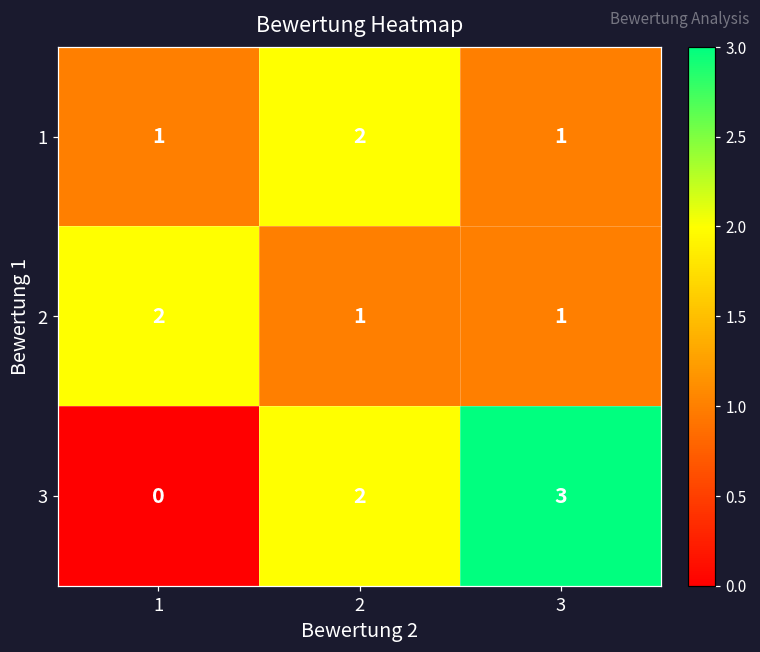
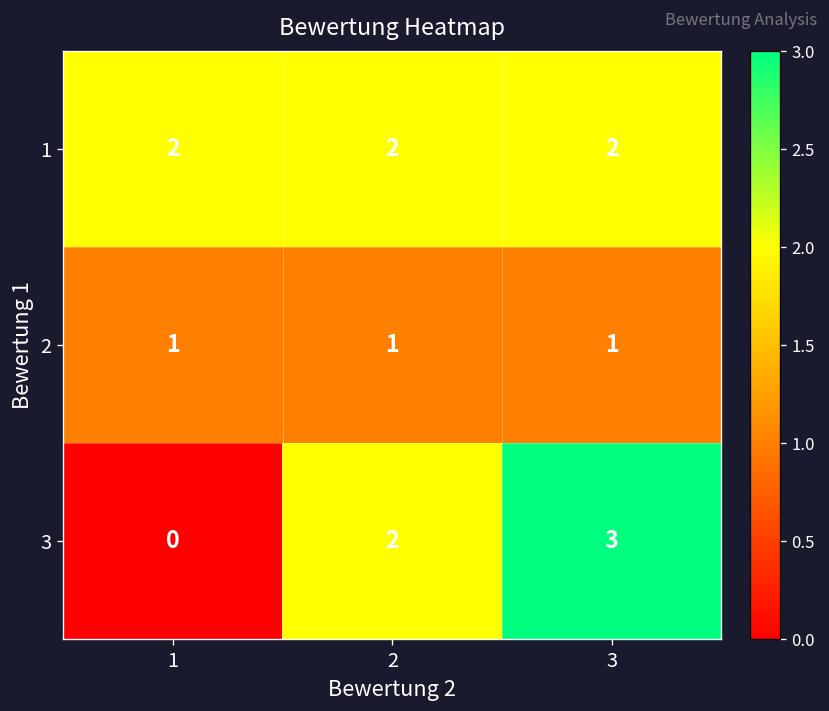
  {
    "1": {
-     "1": 1,
+     "1": 2,
      "2": 2,
-     "3": 1
+     "3": 2
    },
    "2": {
-     "1": 2,
+     "1": 1,
      "2": 1,
      "3": 1
    },
    "3": {
      "1": 0,
      "2": 2,
      "3": 3
    }
  }
